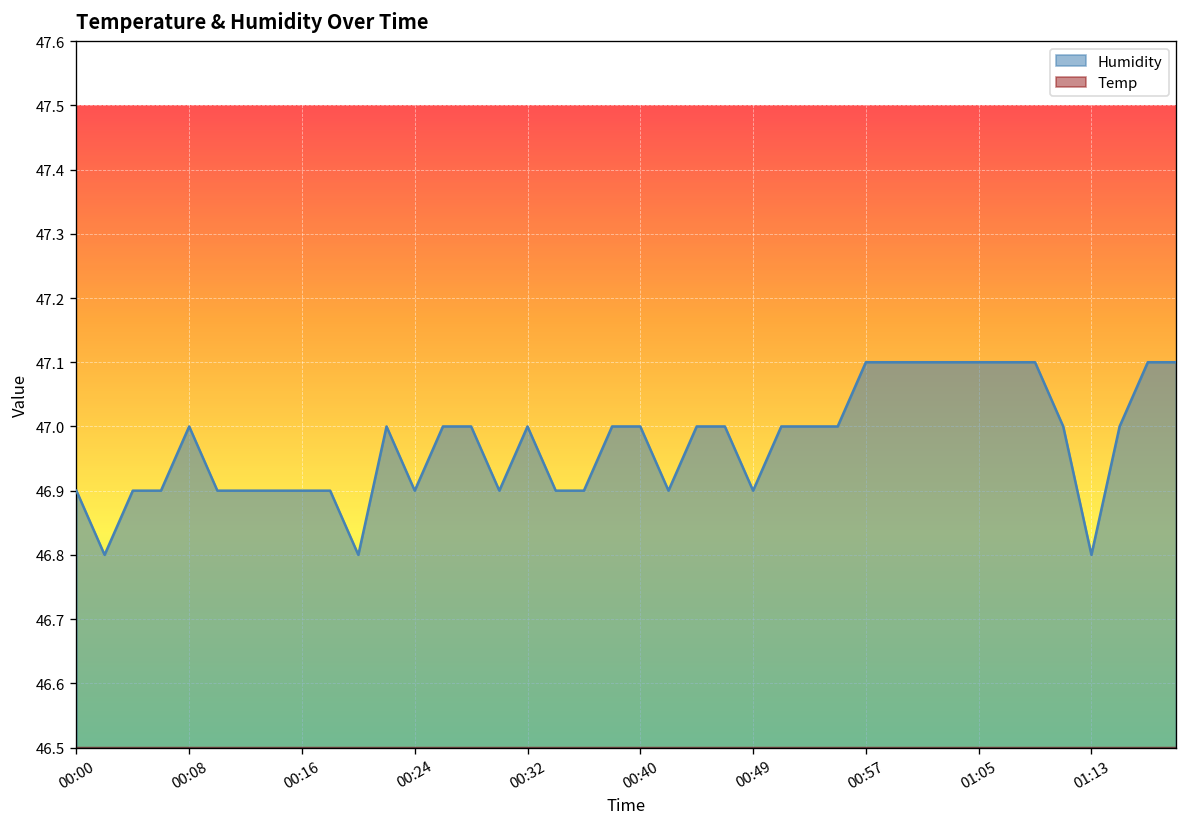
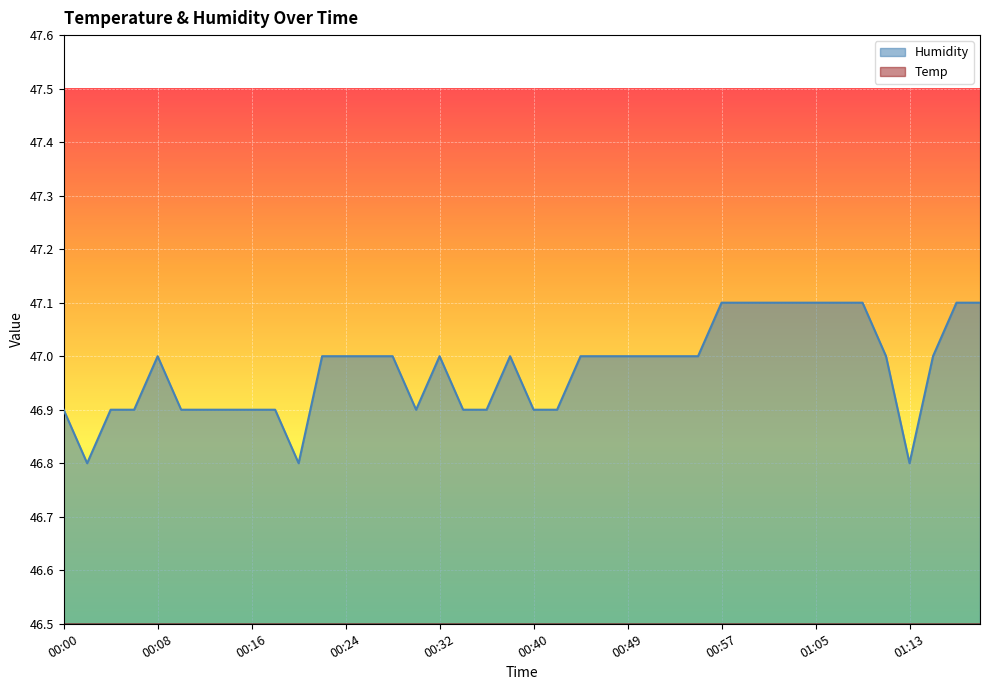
  {
    "Humidity": {
      "00:00": 46.9,
      "00:08": 47.0,
      "00:16": 46.9,
-     "00:24": 46.9,
+     "00:24": 47.0,
      "00:32": 47.0,
-     "00:40": 47.0,
-     "00:49": 46.9,
+     "00:40": 46.9,
+     "00:49": 47.0,
      "00:57": 47.1,
      "01:05": 47.1,
      "01:13": 46.8
    }
  }
